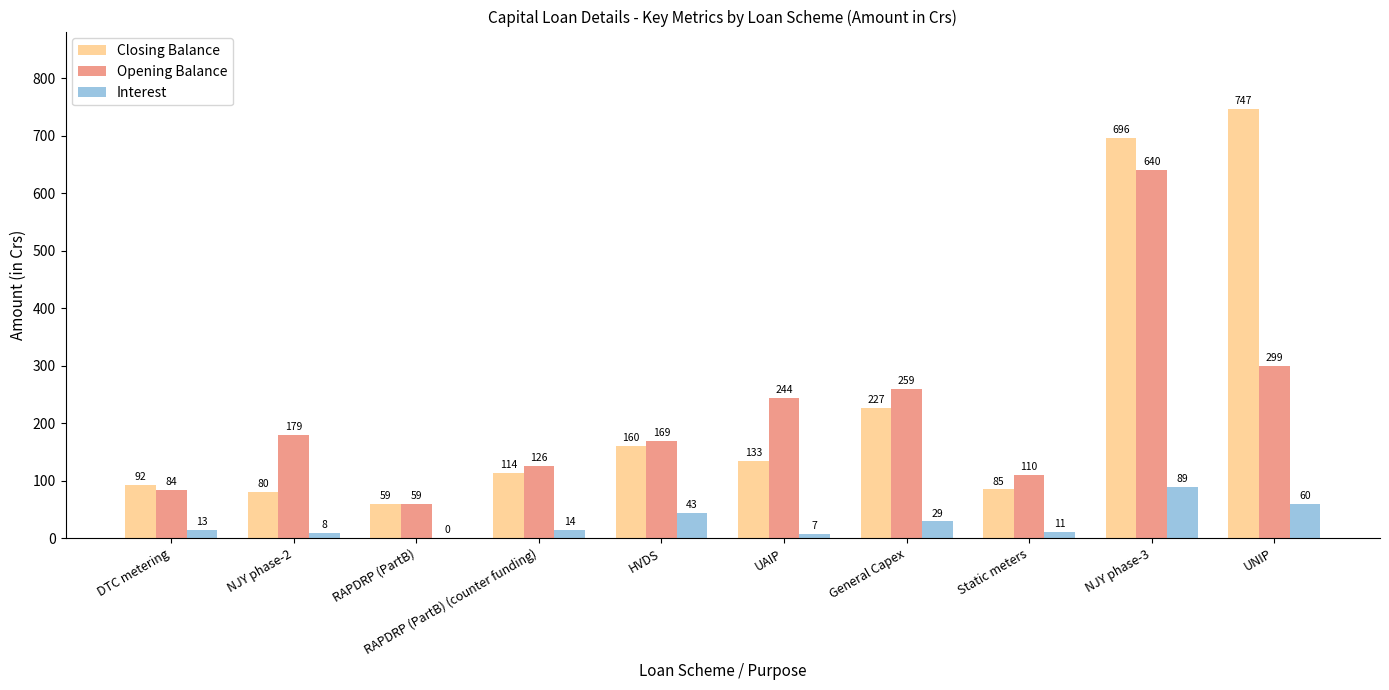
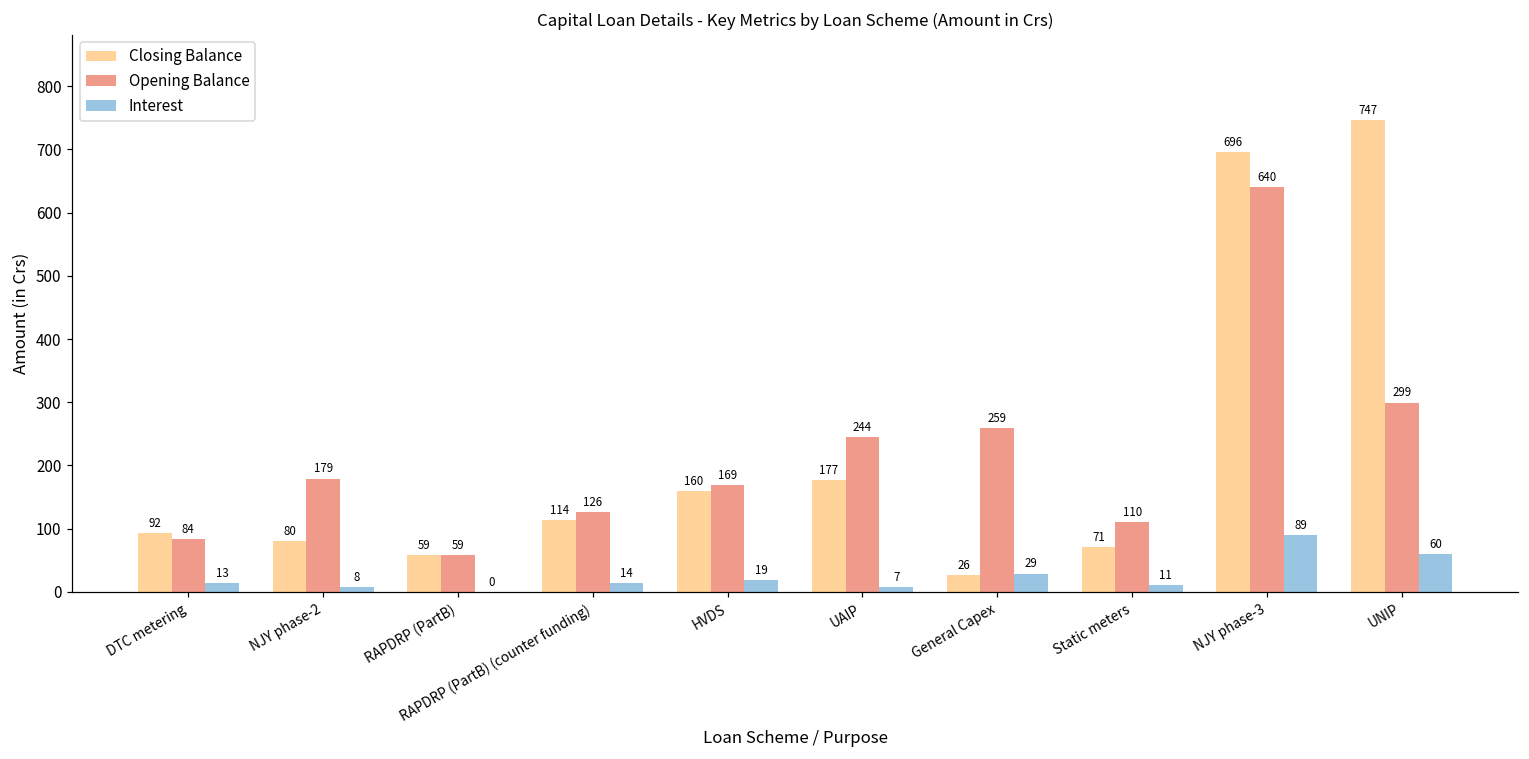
  {
    "Closing Balance": {
      "DTC metering": 92,
      "NJY phase-2": 80,
      "RAPDRP (PartB)": 59,
      "RAPDRP (PartB) (counter funding)": 114,
      "HVDS": 160,
-     "UAIP": 133,
-     "General Capex": 227,
-     "Static meters": 85,
+     "UAIP": 177,
+     "General Capex": 26,
+     "Static meters": 71,
      "NJY phase-3": 696,
      "UNIP": 747
    },
    "Opening Balance": {
      "DTC metering": 84,
      "NJY phase-2": 179,
      "RAPDRP (PartB)": 59,
      "RAPDRP (PartB) (counter funding)": 126,
      "HVDS": 169,
      "UAIP": 244,
      "General Capex": 259,
      "Static meters": 110,
      "NJY phase-3": 640,
      "UNIP": 299
    },
    "Interest": {
      "DTC metering": 13,
      "NJY phase-2": 8,
      "RAPDRP (PartB)": 0,
      "RAPDRP (PartB) (counter funding)": 14,
-     "HVDS": 43,
+     "HVDS": 19,
      "UAIP": 7,
      "General Capex": 29,
      "Static meters": 11,
      "NJY phase-3": 89,
      "UNIP": 60
    }
  }
